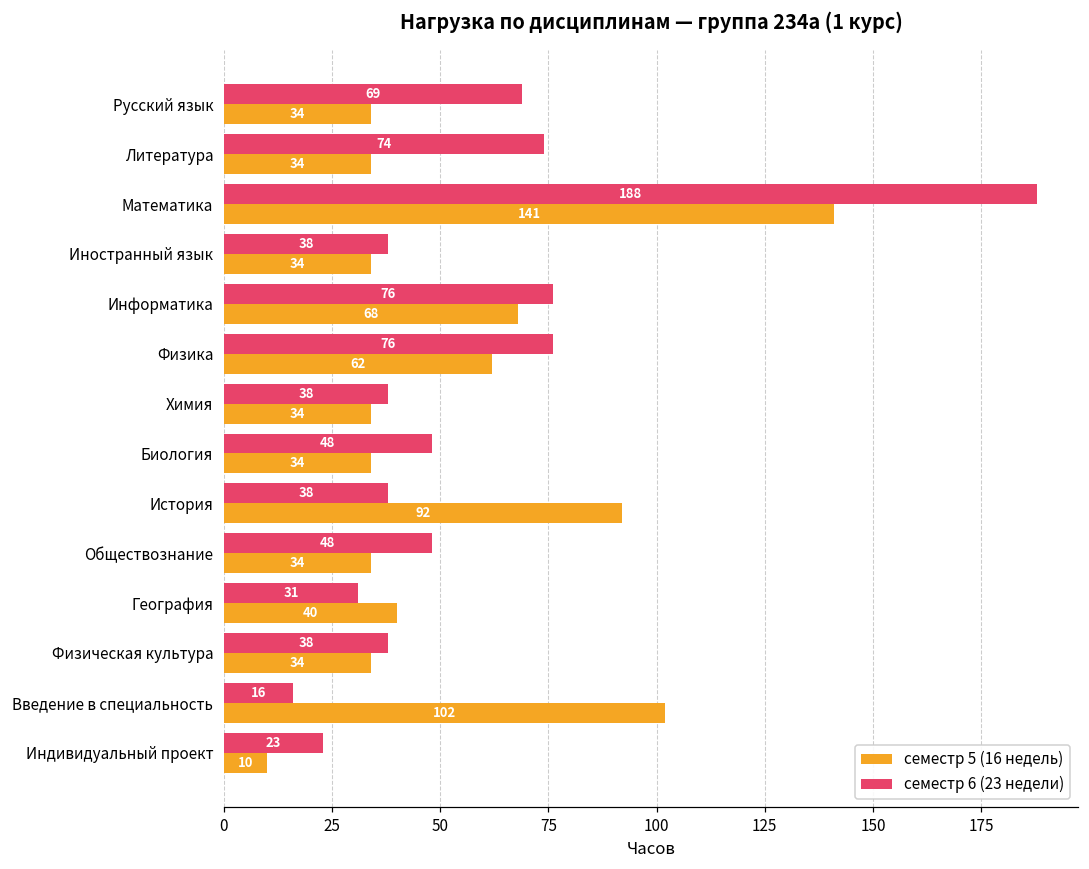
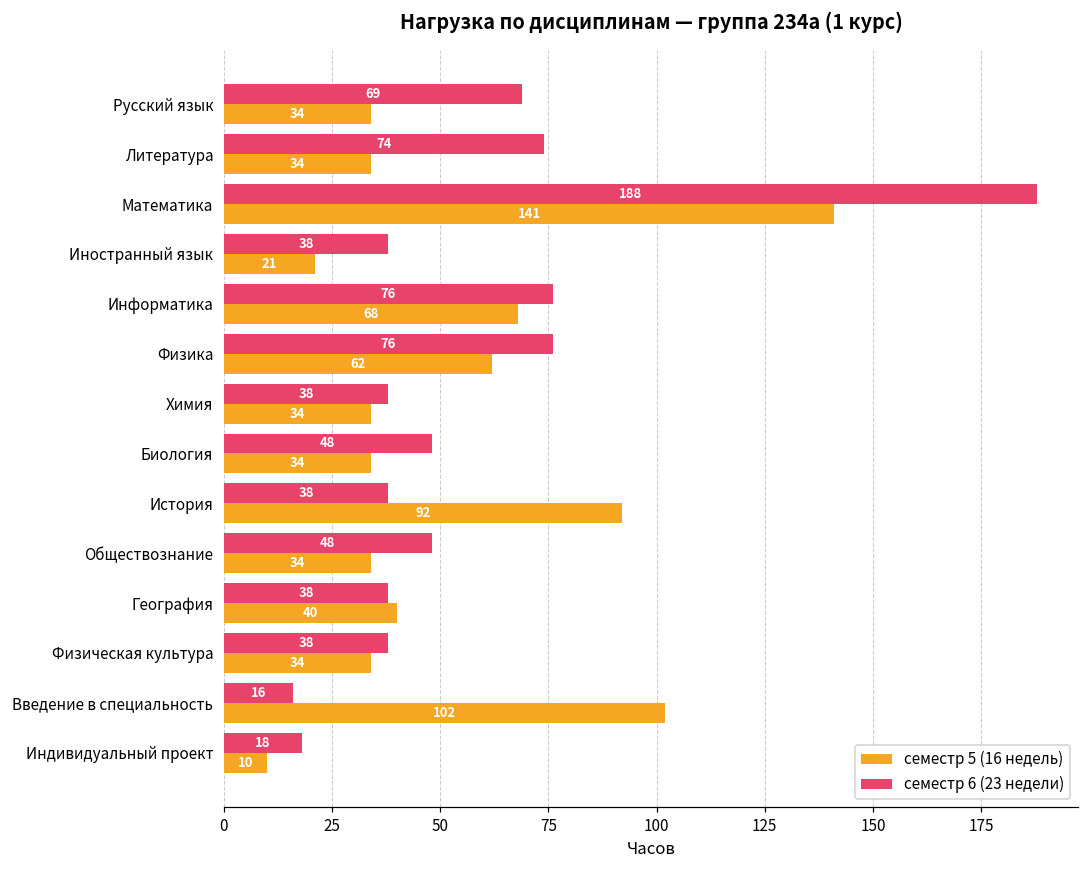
  {
    "семестр 5 (16 недель)": {
      "Русский язык": 34,
      "Литература": 34,
      "Математика": 141,
-     "Иностранный язык": 34,
+     "Иностранный язык": 21,
      "Информатика": 68,
      "Физика": 62,
      "Химия": 34,
      "Биология": 34,
      "История": 92,
      "Обществознание": 34,
      "География": 40,
      "Физическая культура": 34,
      "Введение в специальность": 102,
      "Индивидуальный проект": 10
    },
    "семестр 6 (23 недели)": {
      "Русский язык": 69,
      "Литература": 74,
      "Математика": 188,
      "Иностранный язык": 38,
      "Информатика": 76,
      "Физика": 76,
      "Химия": 38,
      "Биология": 48,
      "История": 38,
      "Обществознание": 48,
-     "География": 31,
+     "География": 38,
      "Физическая культура": 38,
      "Введение в специальность": 16,
-     "Индивидуальный проект": 23
+     "Индивидуальный проект": 18
    }
  }
